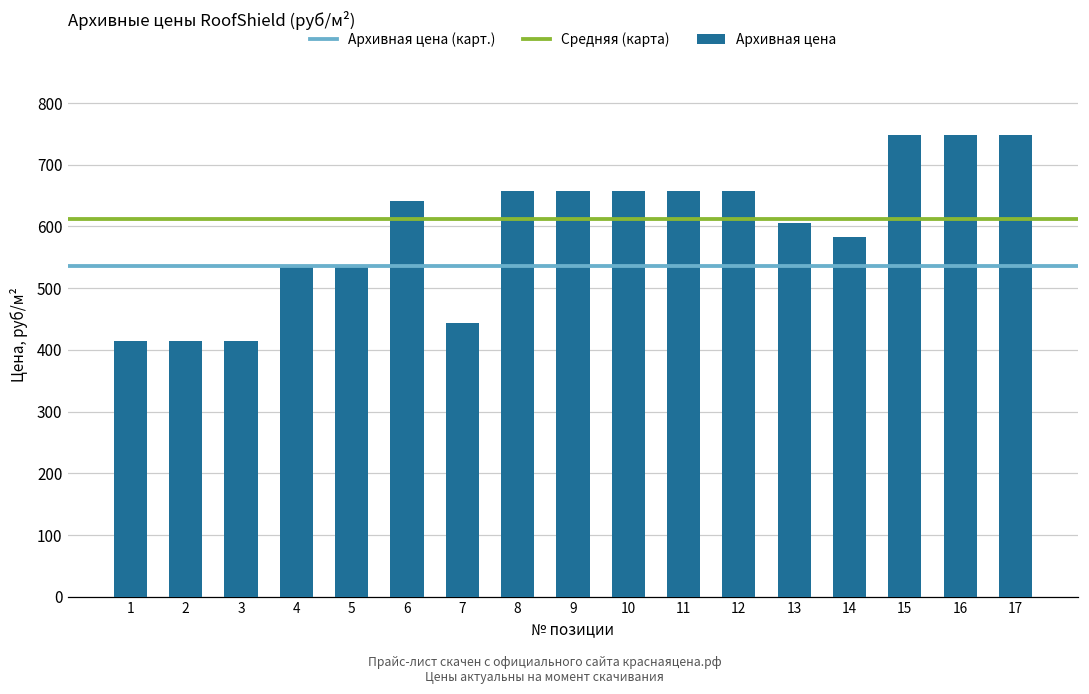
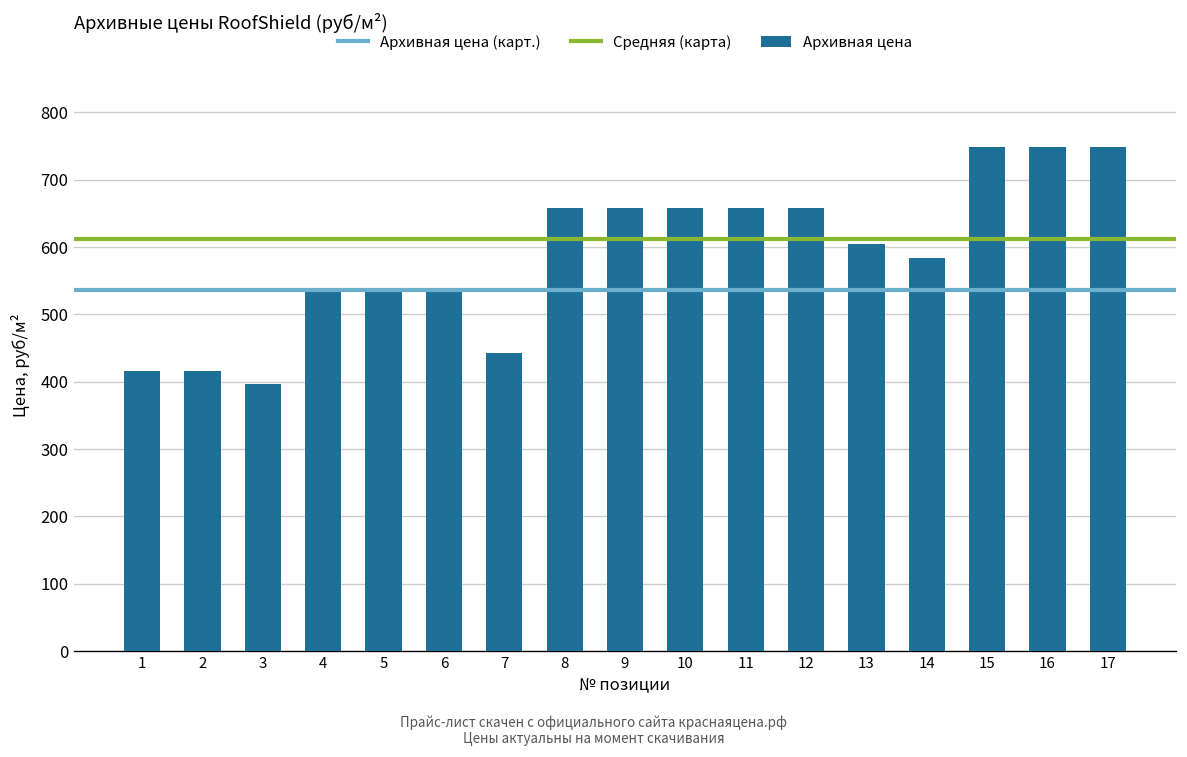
  {
    "1": 420,
    "2": 420,
-   "3": 420,
+   "3": 400,
    "4": 540,
    "5": 540,
-   "6": 640,
+   "6": 540,
    "7": 440,
    "8": 660,
    "9": 660,
    "10": 660,
    "11": 660,
    "12": 660,
    "13": 610,
    "14": 580,
    "15": 750,
    "16": 750,
    "17": 750
  }
